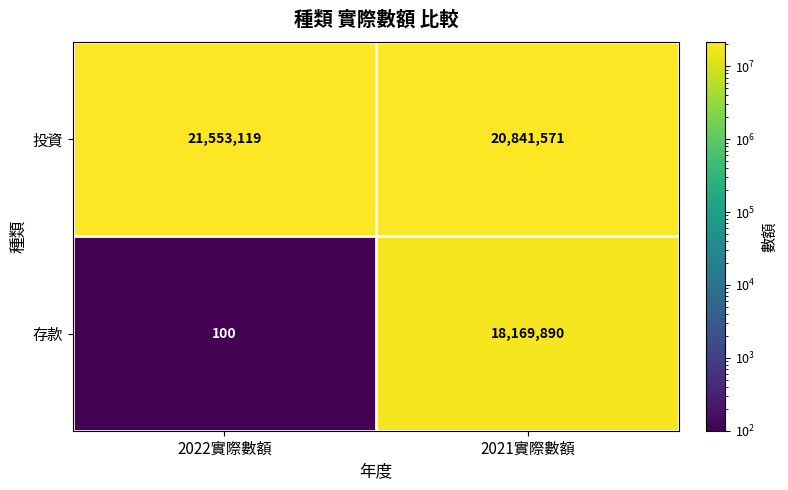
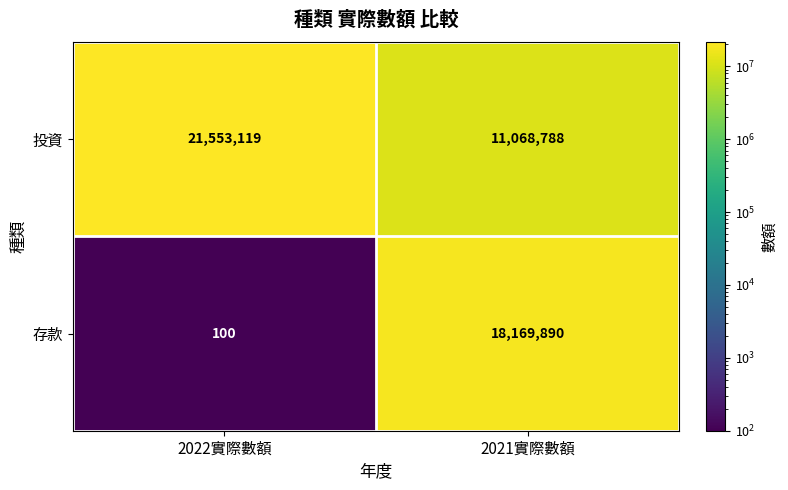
  {
    "投資": {
      "2022實際數額": "21,553,119",
-     "2021實際數額": "20,841,571"
+     "2021實際數額": "11,068,788"
    },
    "存款": {
      "2022實際數額": "100",
      "2021實際數額": "18,169,890"
    }
  }
